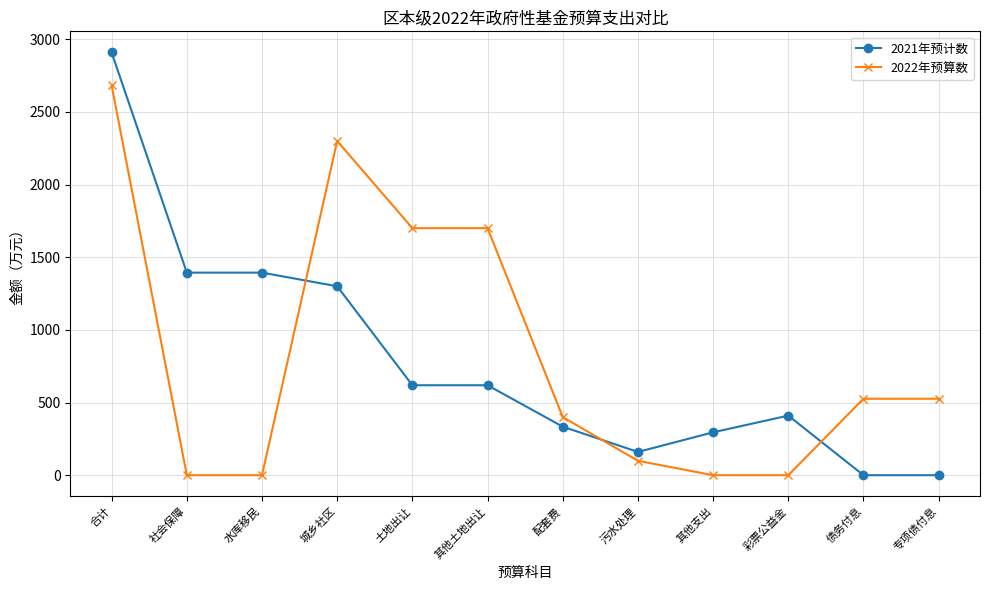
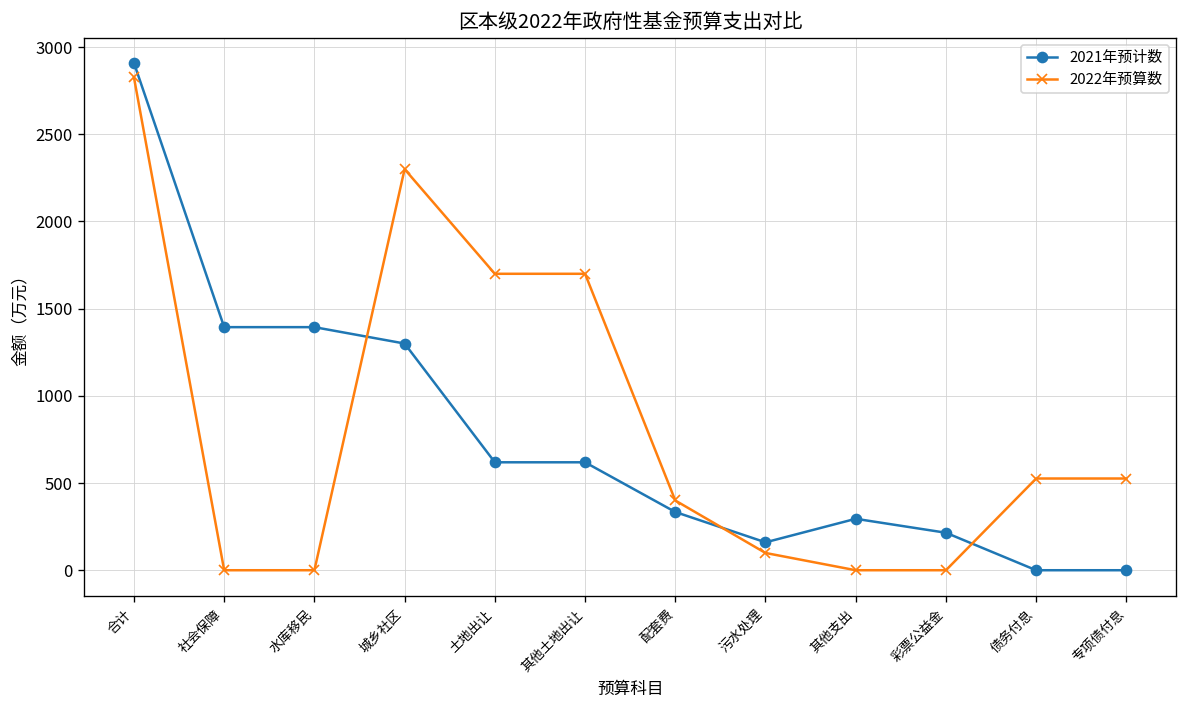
  {
    "2021年预计数": {
      "合计": 2910,
      "社会保障": 1390,
      "水库移民": 1390,
      "城乡社区": 1300,
      "土地出让": 620,
      "其他土地出让": 620,
      "配套费": 330,
      "污水处理": 160,
      "其他支出": 300,
-     "彩票公益金": 410,
+     "彩票公益金": 220,
      "债务付息": 0,
      "专项债付息": 0
    },
    "2022年预算数": {
-     "合计": 2680,
+     "合计": 2830,
      "社会保障": 0,
      "水库移民": 0,
      "城乡社区": 2300,
      "土地出让": 1700,
      "其他土地出让": 1700,
      "配套费": 400,
      "污水处理": 100,
      "其他支出": 0,
      "彩票公益金": 0,
      "债务付息": 530,
      "专项债付息": 530
    }
  }
